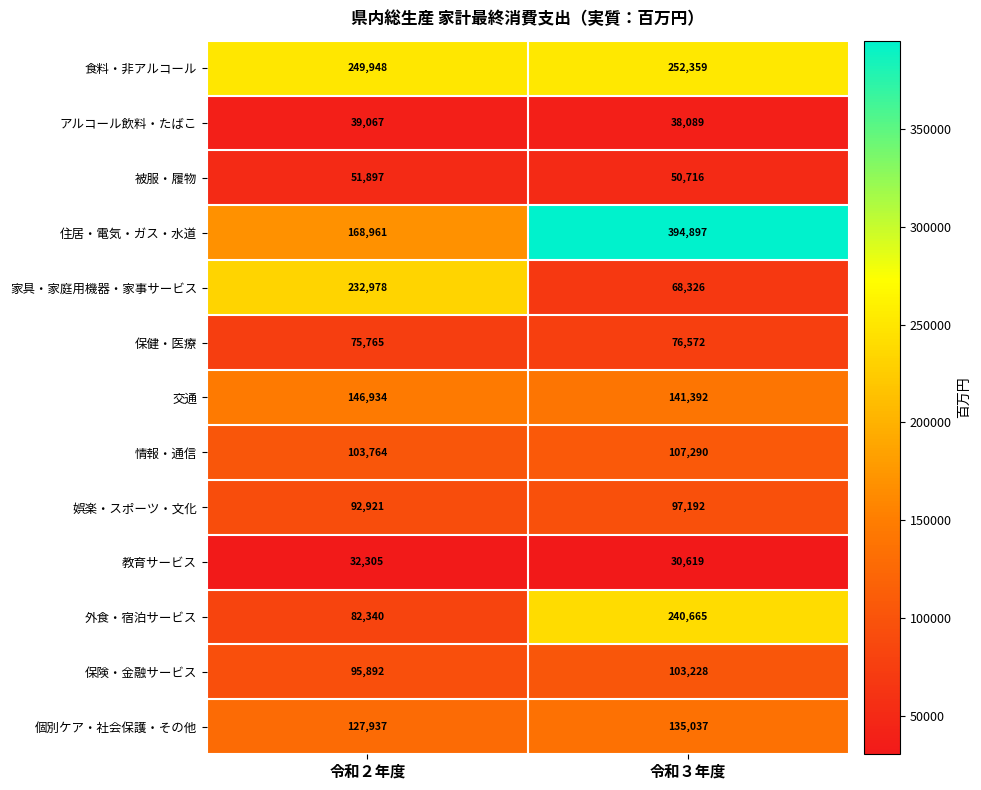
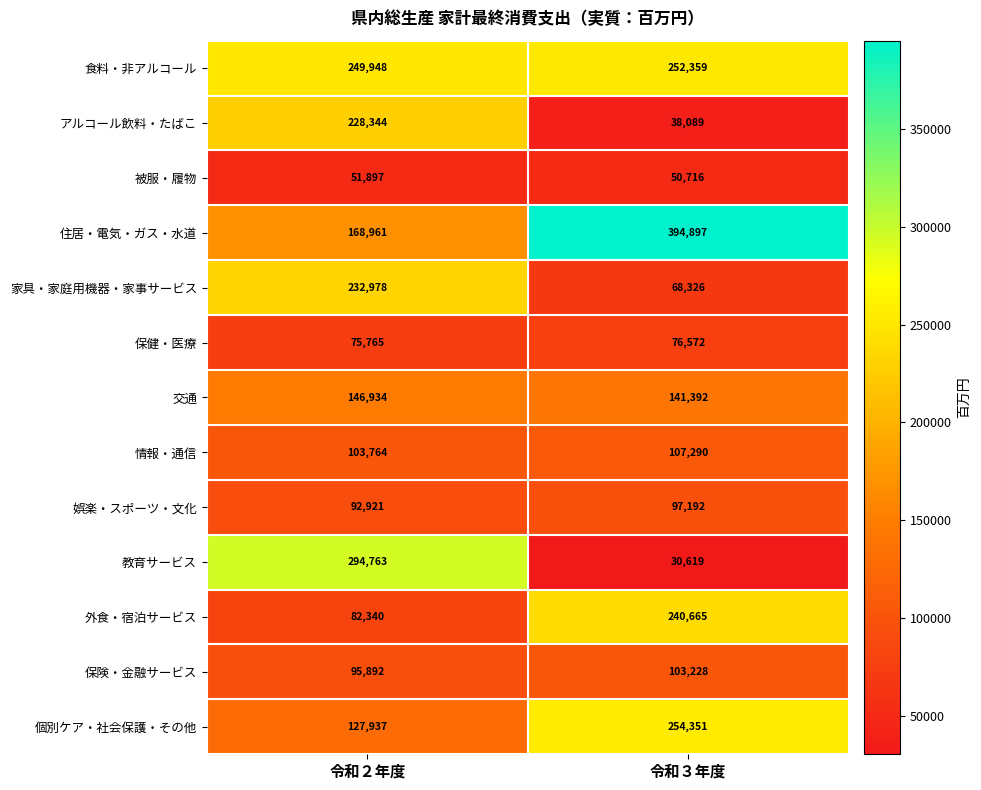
  {
    "食料・非アルコール": {
      "令和２年度": "249,948",
      "令和３年度": "252,359"
    },
    "アルコール飲料・たばこ": {
-     "令和２年度": "39,067",
+     "令和２年度": "228,344",
      "令和３年度": "38,089"
    },
    "被服・履物": {
      "令和２年度": "51,897",
      "令和３年度": "50,716"
    },
    "住居・電気・ガス・水道": {
      "令和２年度": "168,961",
      "令和３年度": "394,897"
    },
    "家具・家庭用機器・家事サービス": {
      "令和２年度": "232,978",
      "令和３年度": "68,326"
    },
    "保健・医療": {
      "令和２年度": "75,765",
      "令和３年度": "76,572"
    },
    "交通": {
      "令和２年度": "146,934",
      "令和３年度": "141,392"
    },
    "情報・通信": {
      "令和２年度": "103,764",
      "令和３年度": "107,290"
    },
    "娯楽・スポーツ・文化": {
      "令和２年度": "92,921",
      "令和３年度": "97,192"
    },
    "教育サービス": {
-     "令和２年度": "32,305",
+     "令和２年度": "294,763",
      "令和３年度": "30,619"
    },
    "外食・宿泊サービス": {
      "令和２年度": "82,340",
      "令和３年度": "240,665"
    },
    "保険・金融サービス": {
      "令和２年度": "95,892",
      "令和３年度": "103,228"
    },
    "個別ケア・社会保護・その他": {
      "令和２年度": "127,937",
-     "令和３年度": "135,037"
+     "令和３年度": "254,351"
    }
  }
